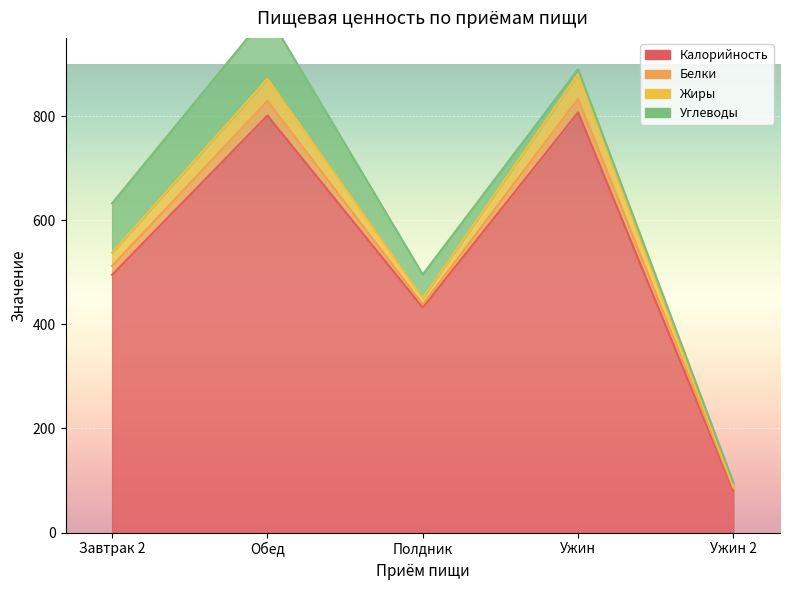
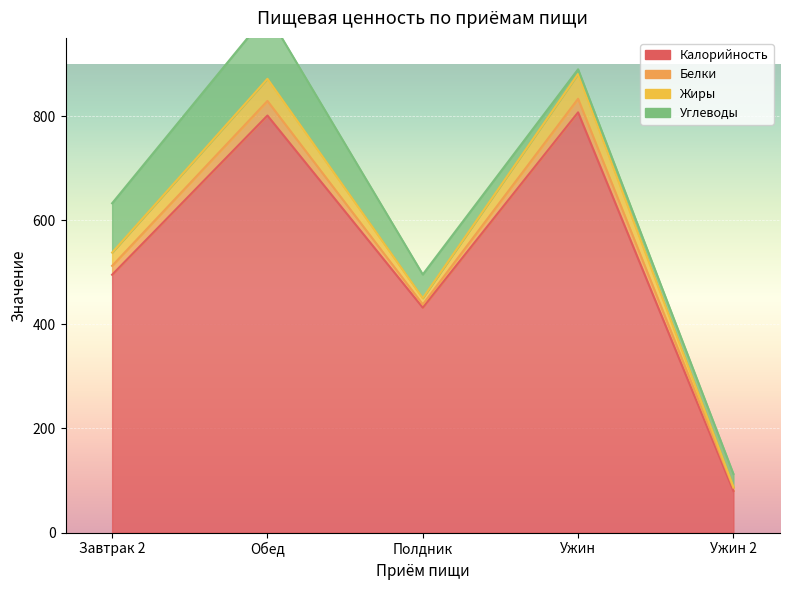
  {
    "Калорийность": {
      "Завтрак 2": 500,
      "Обед": 800,
      "Полдник": 430,
      "Ужин": 810,
      "Ужин 2": 80
    },
    "Углеводы": {
      "Завтрак 2": 90,
      "Полдник": 50,
      "Ужин": 10,
-     "Ужин 2": 10
+     "Ужин 2": 20
    }
  }
